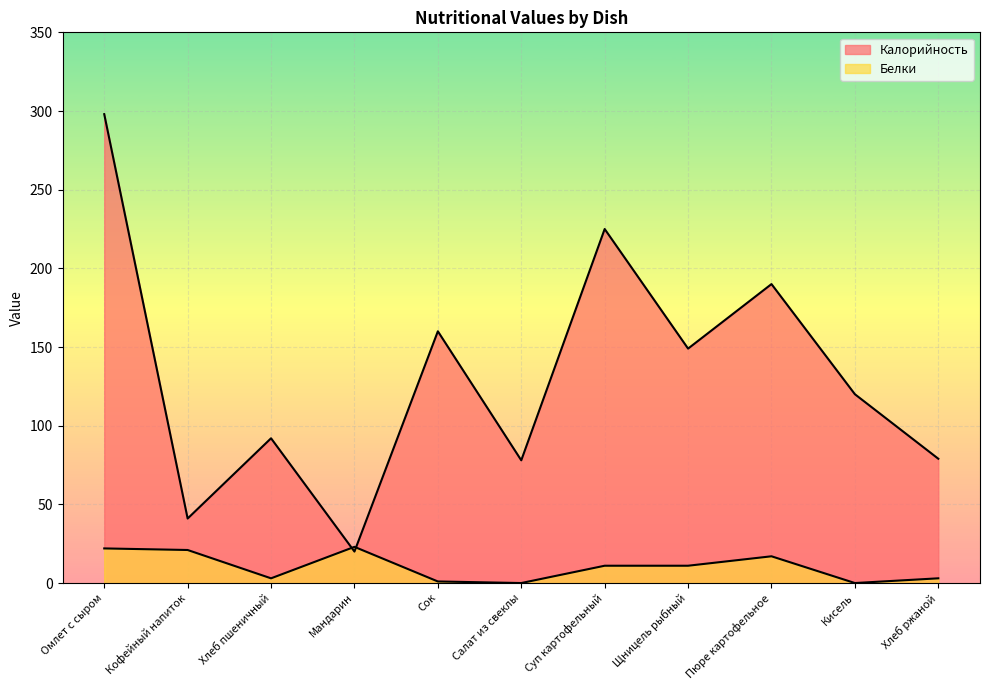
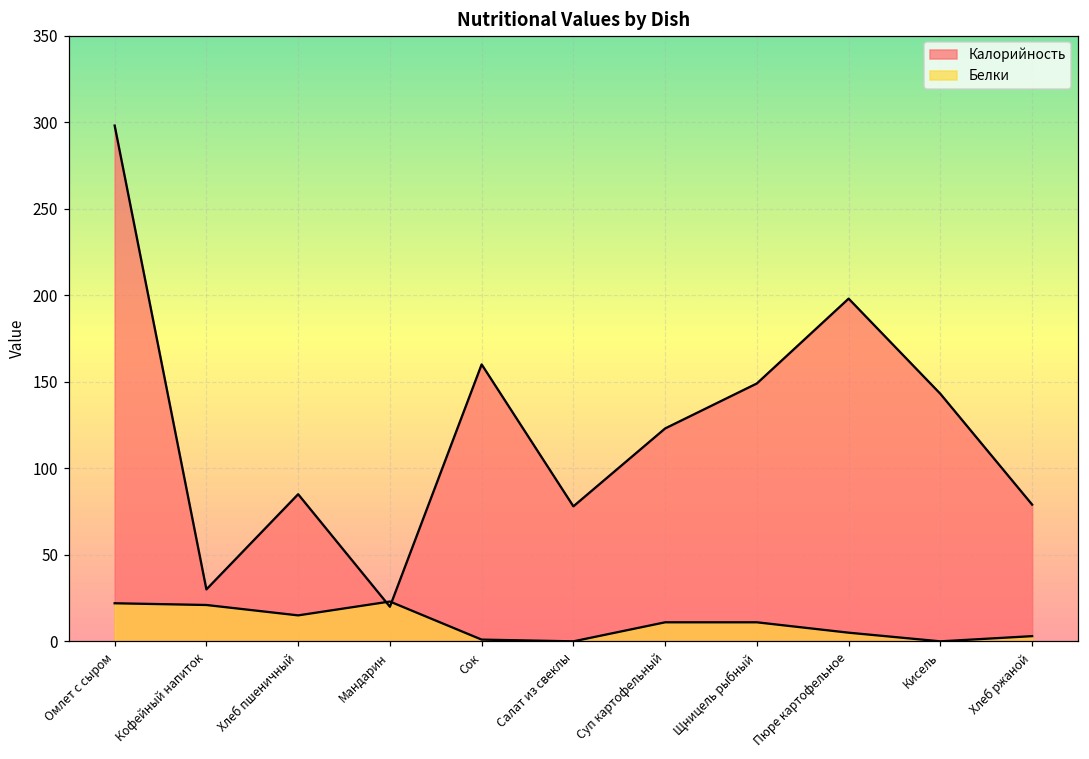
  {
    "Калорийность": {
      "Омлет с сыром": 298,
-     "Кофейный напиток": 41,
-     "Хлеб пшеничный": 92,
+     "Кофейный напиток": 30,
+     "Хлеб пшеничный": 85,
      "Мандарин": 20,
      "Сок": 160,
      "Салат из свеклы": 78,
-     "Суп картофельный": 225,
+     "Суп картофельный": 123,
      "Щницель рыбный": 149,
-     "Пюре картофельное": 190,
-     "Кисель": 120,
+     "Пюре картофельное": 198,
+     "Кисель": 143,
      "Хлеб ржаной": 79
    },
    "Белки": {
      "Омлет с сыром": 22,
      "Кофейный напиток": 21,
-     "Хлеб пшеничный": 3,
+     "Хлеб пшеничный": 15,
      "Мандарин": 23,
      "Сок": 1,
      "Салат из свеклы": 0,
      "Суп картофельный": 11,
      "Щницель рыбный": 11,
-     "Пюре картофельное": 17,
+     "Пюре картофельное": 5,
      "Кисель": 0,
      "Хлеб ржаной": 3
    }
  }
